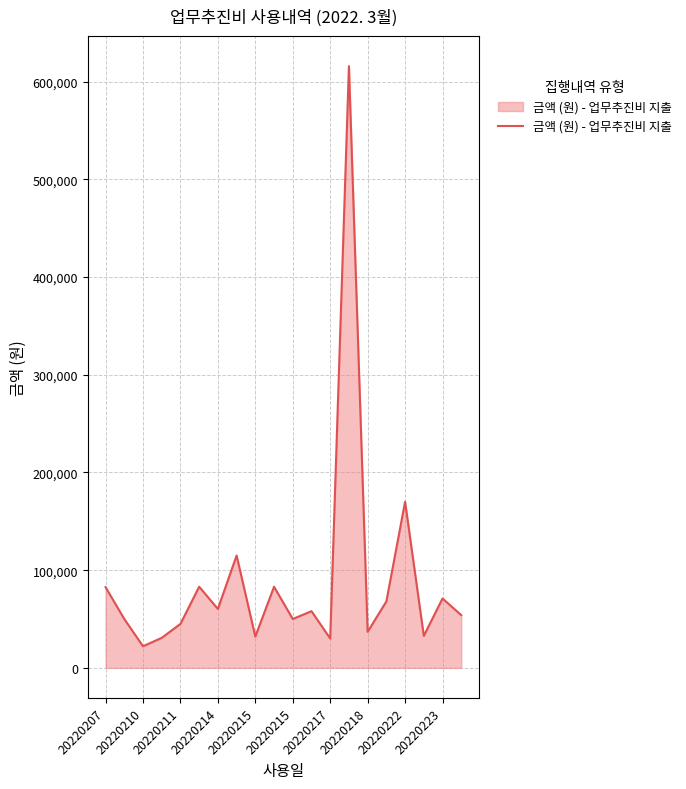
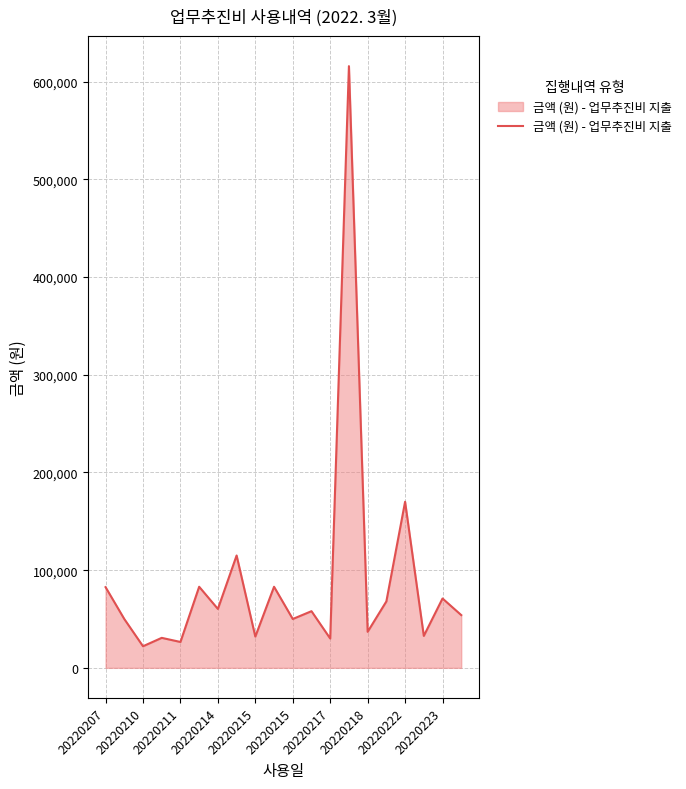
  {
    "20220207": "80,000",
-   "20220211": "50,000",
+   "20220211": "30,000",
    "20220218": "40,000",
    "20220223": "70,000"
  }
